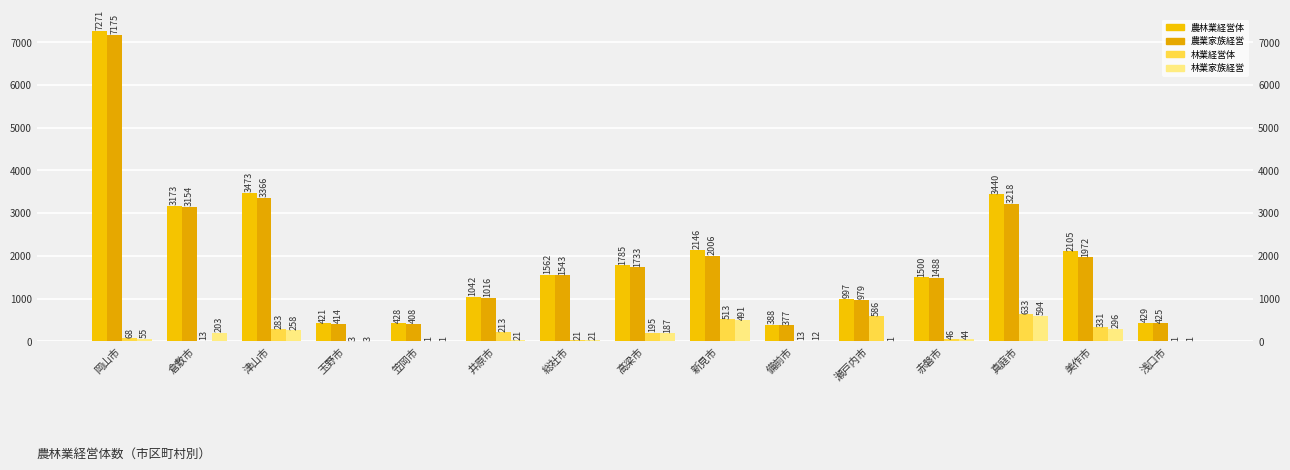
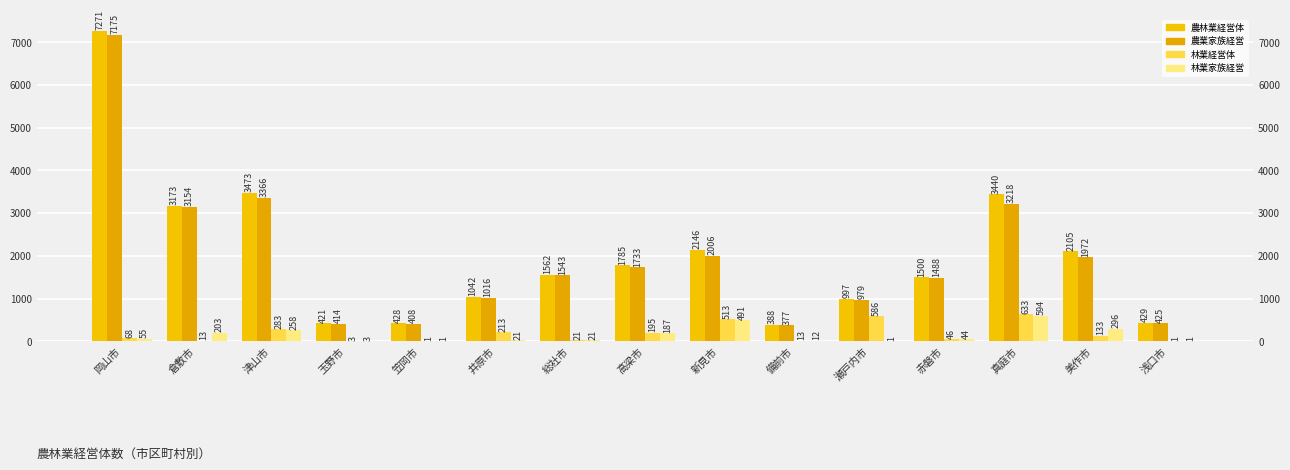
  {
    "林業経営体": {
      "岡山市": 68,
      "倉敷市": 13,
      "津山市": 283,
      "玉野市": 3,
      "笠岡市": 1,
      "井原市": 213,
      "総社市": 21,
      "高梁市": 195,
      "新見市": 513,
      "備前市": 13,
      "瀬戸内市": 586,
      "赤磐市": 46,
      "真庭市": 633,
-     "美作市": 331,
+     "美作市": 133,
      "浅口市": 1
    },
    "林業家族経営": {
      "岡山市": 55,
      "倉敷市": 203,
      "津山市": 258,
      "玉野市": 3,
      "笠岡市": 1,
      "井原市": 21,
      "総社市": 21,
      "高梁市": 187,
      "新見市": 491,
      "備前市": 12,
      "瀬戸内市": 1,
      "赤磐市": 44,
      "真庭市": 594,
      "美作市": 296,
      "浅口市": 1
    }
  }
